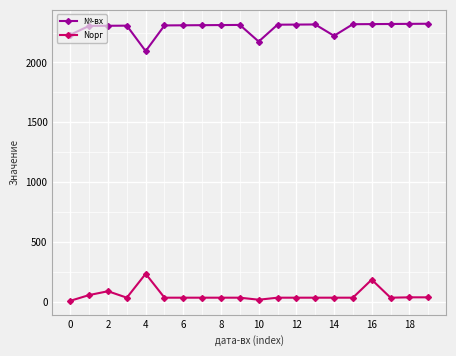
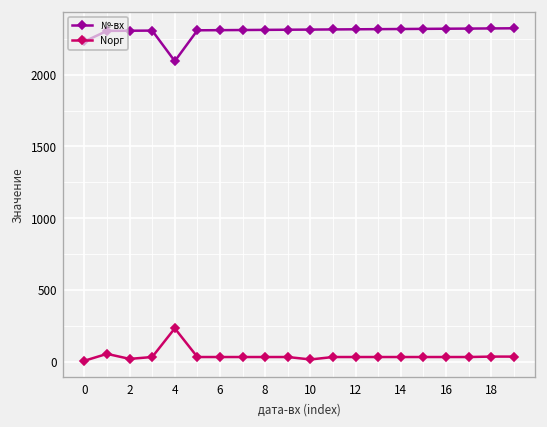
  {
    "№-вх": {
      "2": 2310,
      "4": 2100,
      "6": 2310,
      "8": 2310,
-     "10": 2180,
+     "10": 2320,
      "12": 2320,
-     "14": 2220,
+     "14": 2320,
      "16": 2320,
      "18": 2320
    },
    "Nорг": {
      "0": 10,
-     "2": 90,
+     "2": 20,
      "4": 230,
      "6": 30,
      "8": 30,
      "10": 20,
      "12": 30,
      "14": 30,
-     "16": 180,
+     "16": 30,
      "18": 40
    }
  }
